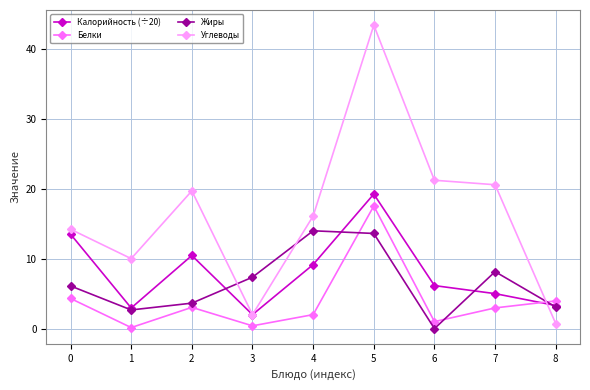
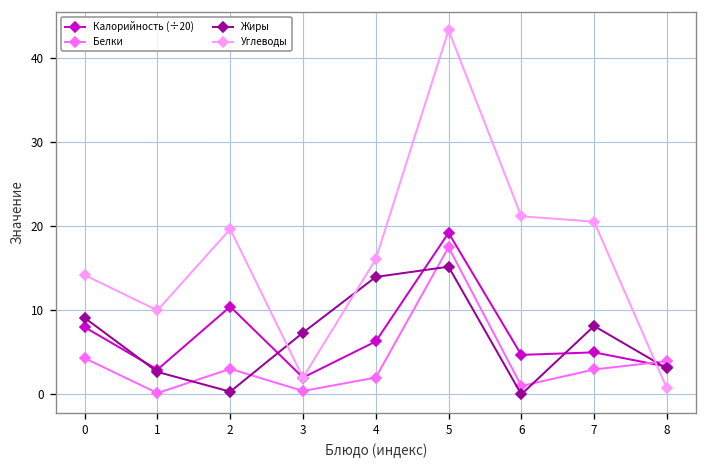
  {
    "Калорийность (÷20)": {
-     "0": 14,
+     "0": 8,
      "2": 10,
-     "4": 9,
+     "4": 6,
      "5": 19,
-     "6": 6,
+     "6": 5,
      "7": 5
    },
    "Жиры": {
-     "0": 6,
-     "2": 4,
+     "0": 9,
+     "2": 0,
      "3": 7,
      "4": 14,
-     "5": 14,
+     "5": 15,
      "6": 0,
      "7": 8
    }
  }
